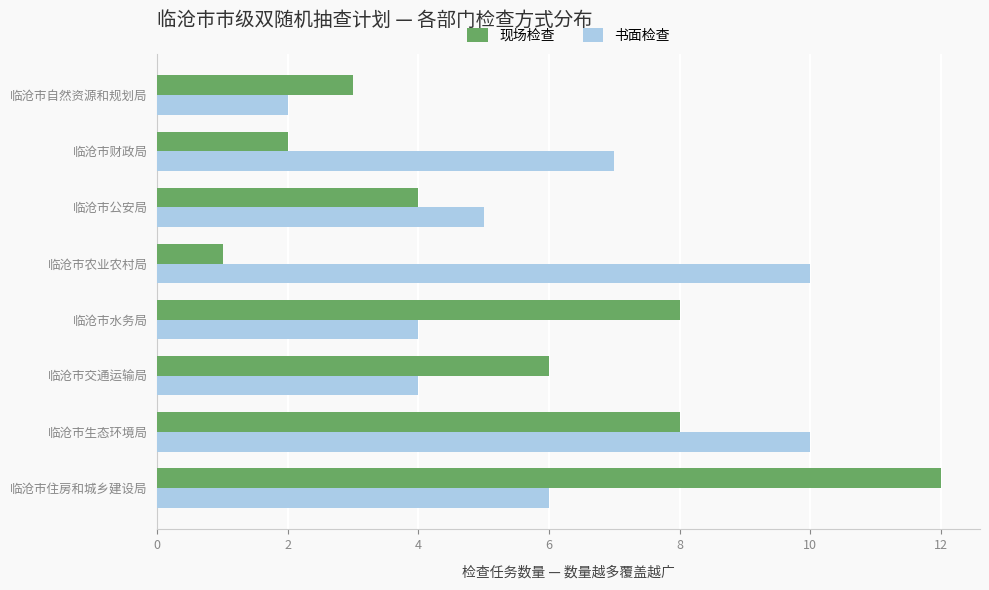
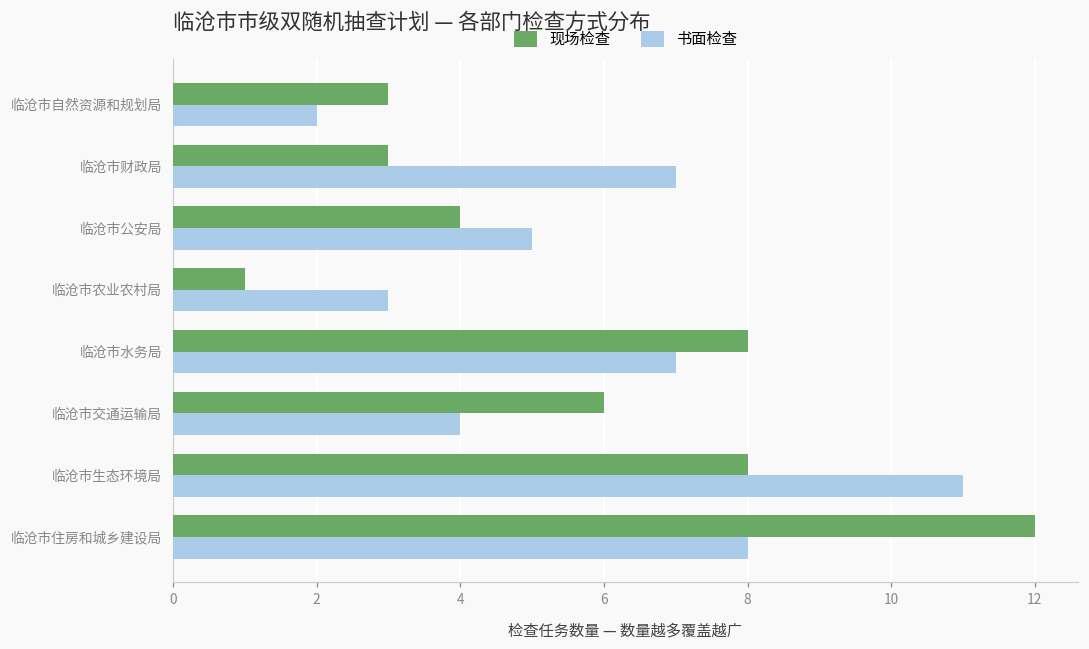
  {
    "现场检查": {
      "临沧市自然资源和规划局": 3,
-     "临沧市财政局": 2,
+     "临沧市财政局": 3,
      "临沧市公安局": 4,
      "临沧市农业农村局": 1,
      "临沧市水务局": 8,
      "临沧市交通运输局": 6,
      "临沧市生态环境局": 8,
      "临沧市住房和城乡建设局": 12
    },
    "书面检查": {
      "临沧市自然资源和规划局": 2,
      "临沧市财政局": 7,
      "临沧市公安局": 5,
-     "临沧市农业农村局": 10,
-     "临沧市水务局": 4,
+     "临沧市农业农村局": 3,
+     "临沧市水务局": 7,
      "临沧市交通运输局": 4,
-     "临沧市生态环境局": 10,
-     "临沧市住房和城乡建设局": 6
+     "临沧市生态环境局": 11,
+     "临沧市住房和城乡建设局": 8
    }
  }
